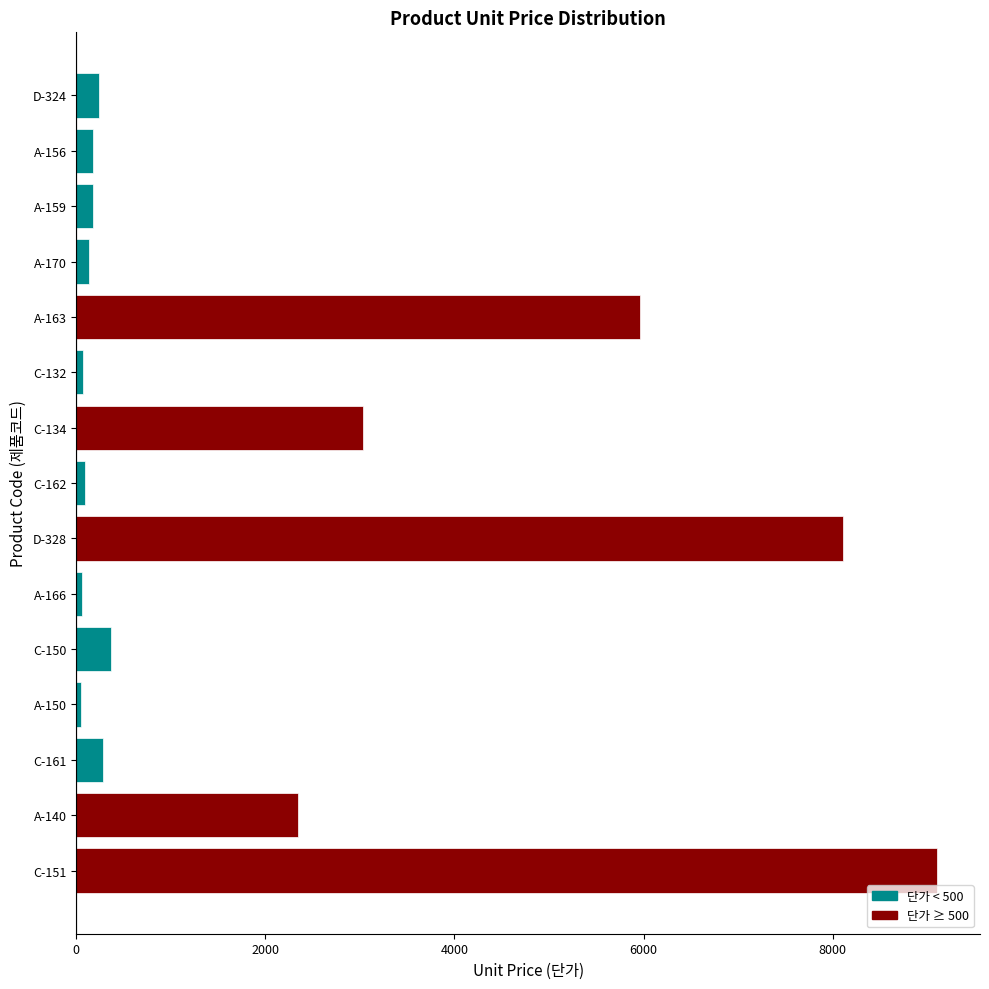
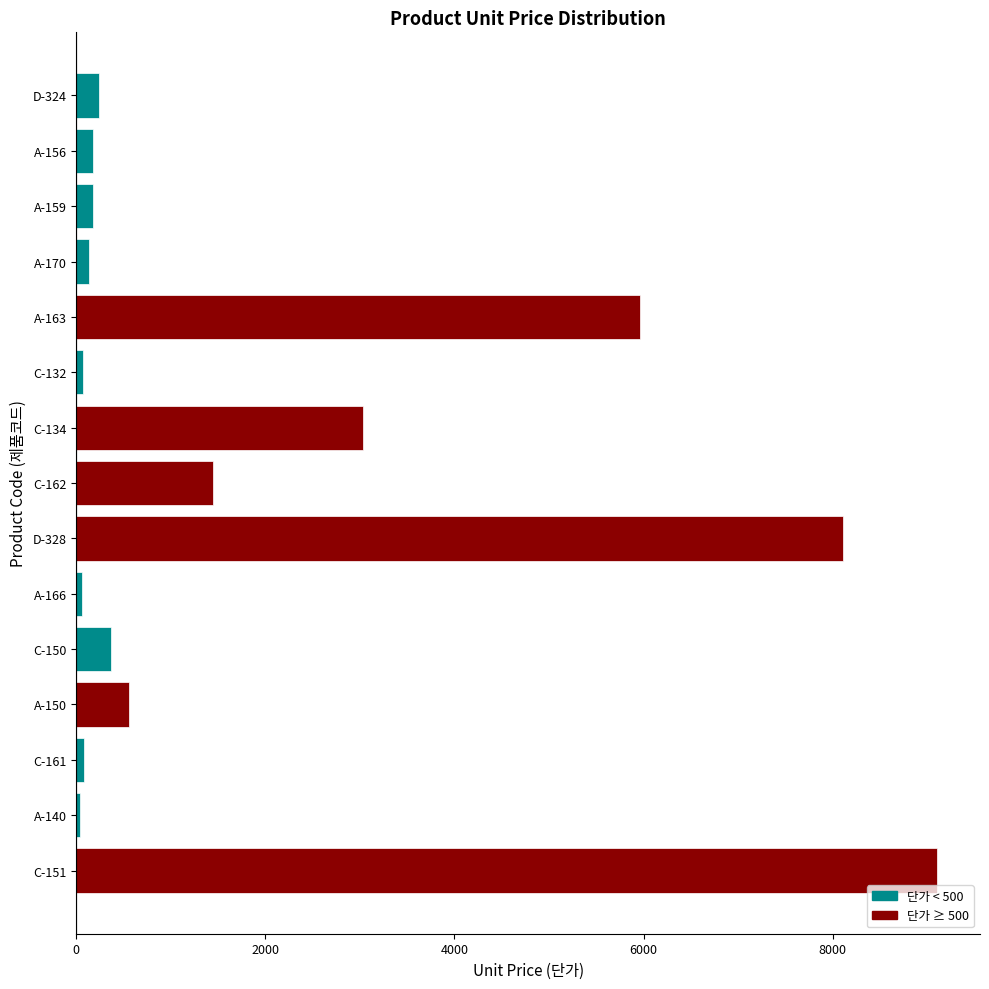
  {
    "D-324": 200,
    "A-156": 200,
    "A-159": 200,
    "A-170": 100,
    "A-163": 6000,
    "C-132": 100,
    "C-134": 3000,
-   "C-162": 100,
+   "C-162": 1400,
    "D-328": 8100,
    "A-166": 100,
    "C-150": 400,
-   "A-150": 0,
-   "C-161": 300,
-   "A-140": 2300,
+   "A-150": 600,
+   "C-161": 100,
+   "A-140": 0,
    "C-151": 9100
  }
